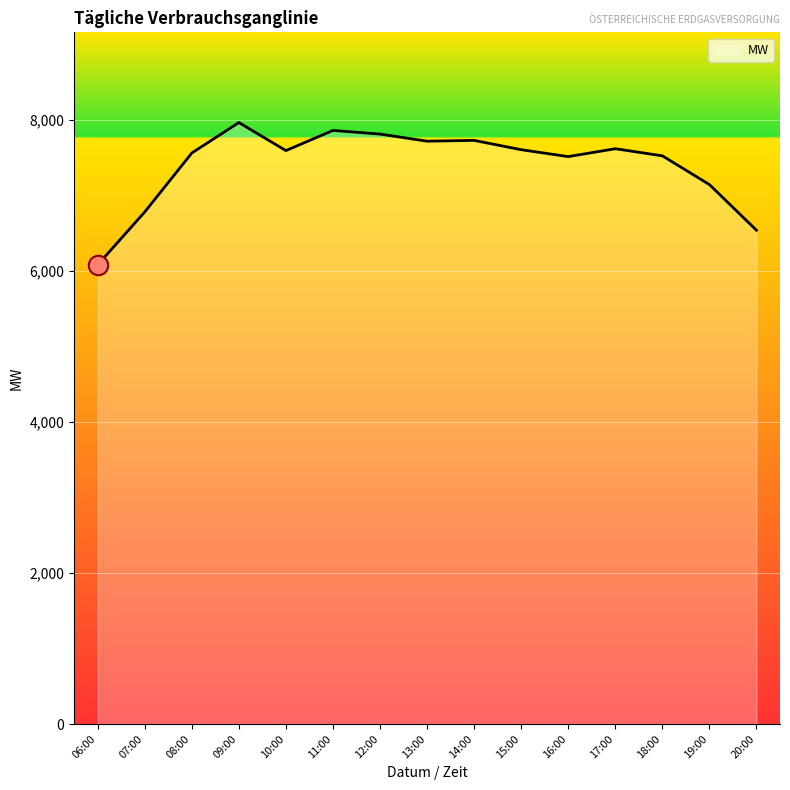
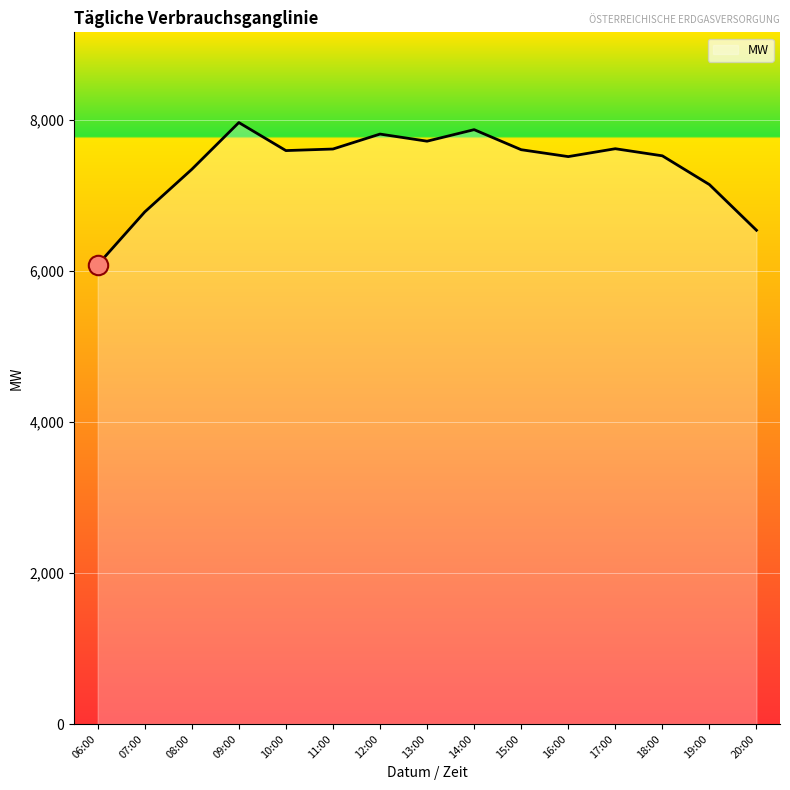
  {
    "MW": {
      "07:00": "6,800",
-     "08:00": "7,600",
+     "08:00": "7,300",
      "09:00": "8,000",
      "10:00": "7,600",
-     "11:00": "7,900",
+     "11:00": "7,600",
      "12:00": "7,800",
      "13:00": "7,700",
-     "14:00": "7,700",
+     "14:00": "7,900",
      "15:00": "7,600",
      "16:00": "7,500",
      "17:00": "7,600",
      "18:00": "7,500",
      "19:00": "7,100",
      "20:00": "6,500"
    }
  }
